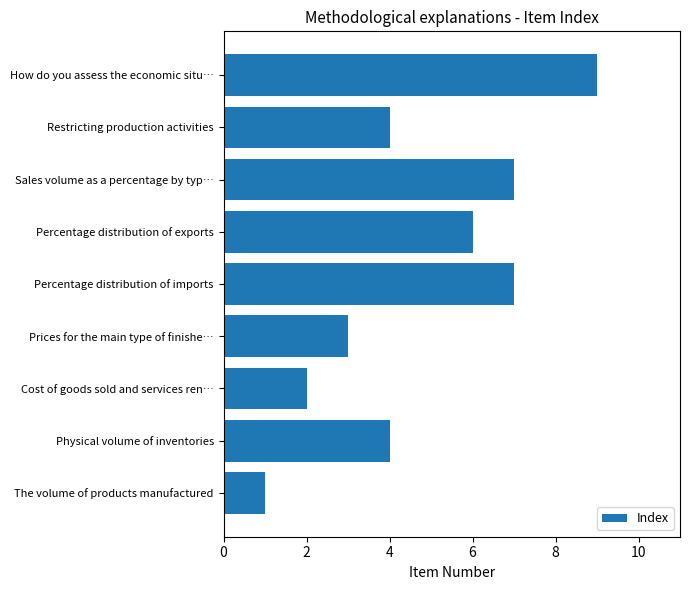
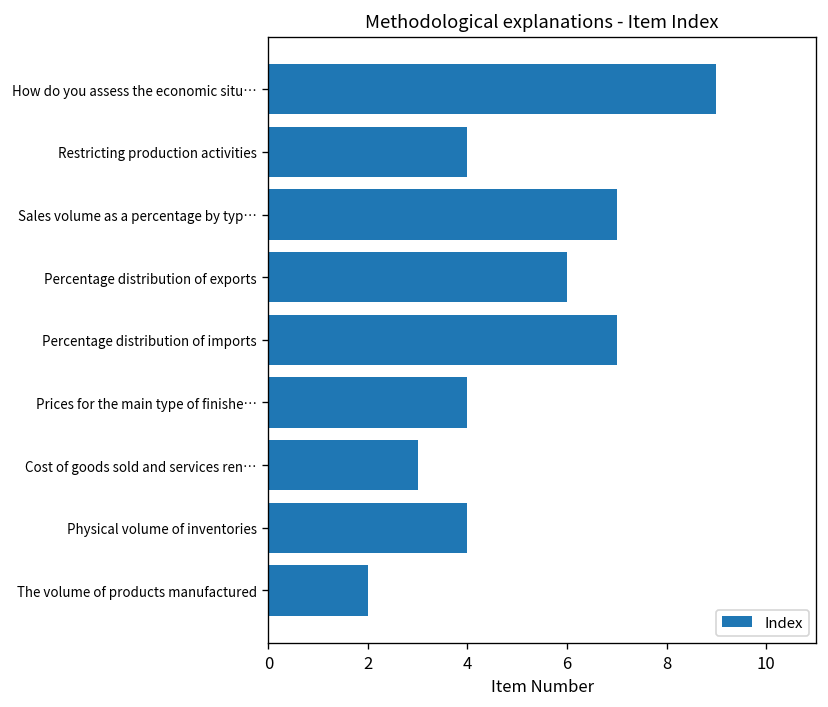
  {
    "How do you assess the economic situ…": 9,
    "Restricting production activities": 4,
    "Sales volume as a percentage by typ…": 7,
    "Percentage distribution of exports": 6,
    "Percentage distribution of imports": 7,
-   "Prices for the main type of finishe…": 3,
-   "Cost of goods sold and services ren…": 2,
+   "Prices for the main type of finishe…": 4,
+   "Cost of goods sold and services ren…": 3,
    "Physical volume of inventories": 4,
-   "The volume of products manufactured": 1
+   "The volume of products manufactured": 2
  }
